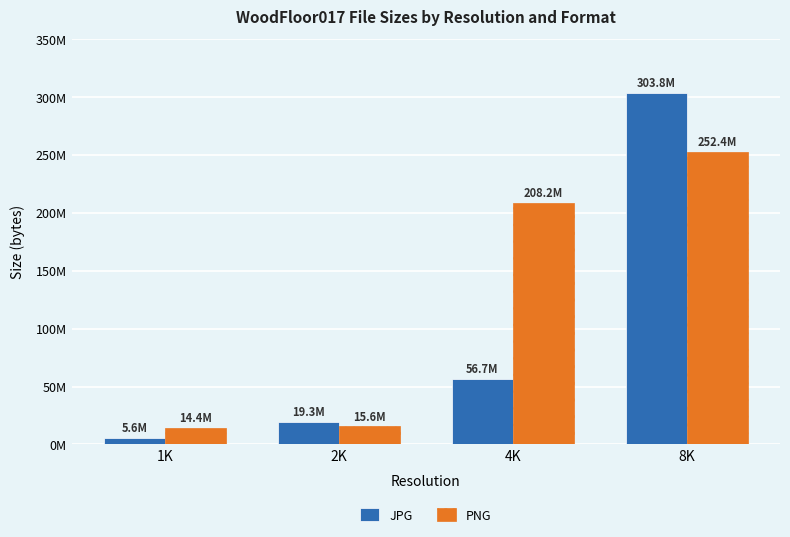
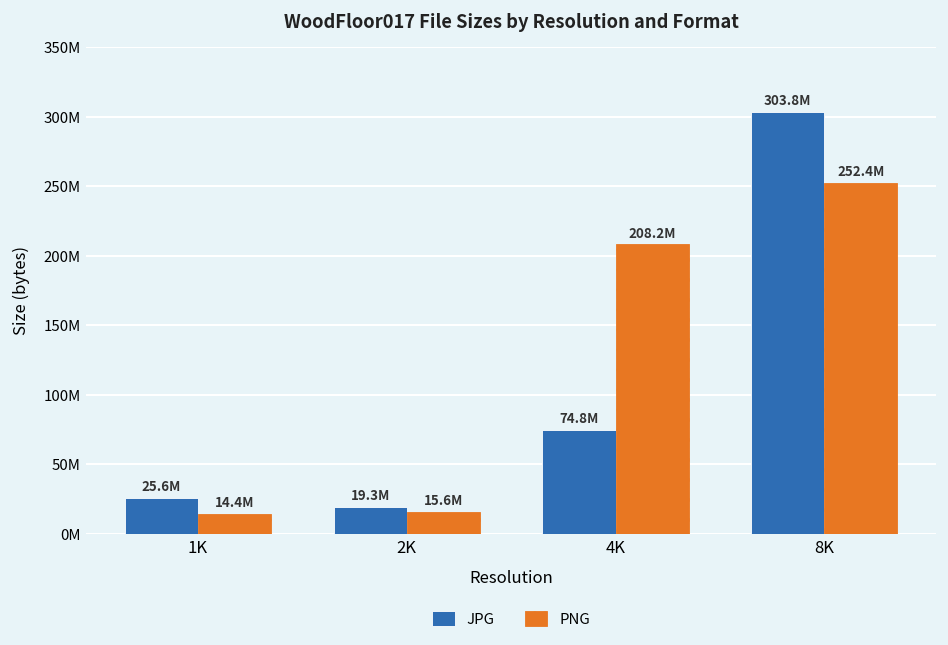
  {
    "JPG": {
-     "1K": "5.6M",
+     "1K": "25.6M",
      "2K": "19.3M",
-     "4K": "56.7M",
+     "4K": "74.8M",
      "8K": "303.8M"
    },
    "PNG": {
      "1K": "14.4M",
      "2K": "15.6M",
      "4K": "208.2M",
      "8K": "252.4M"
    }
  }
